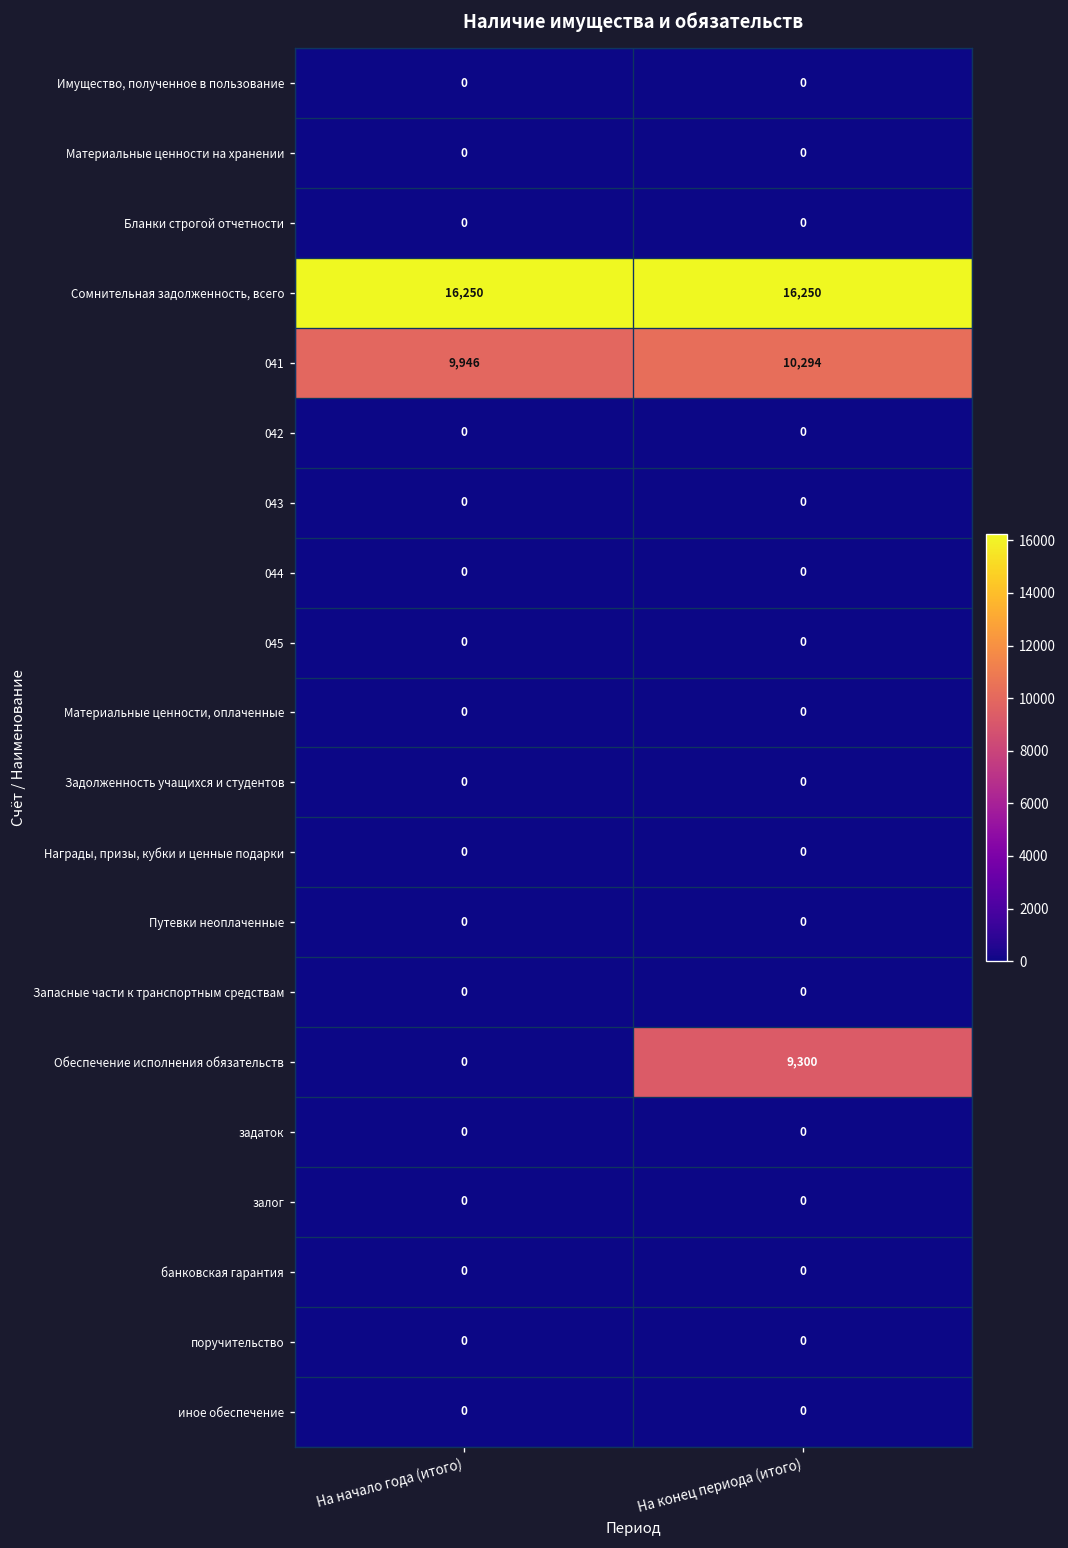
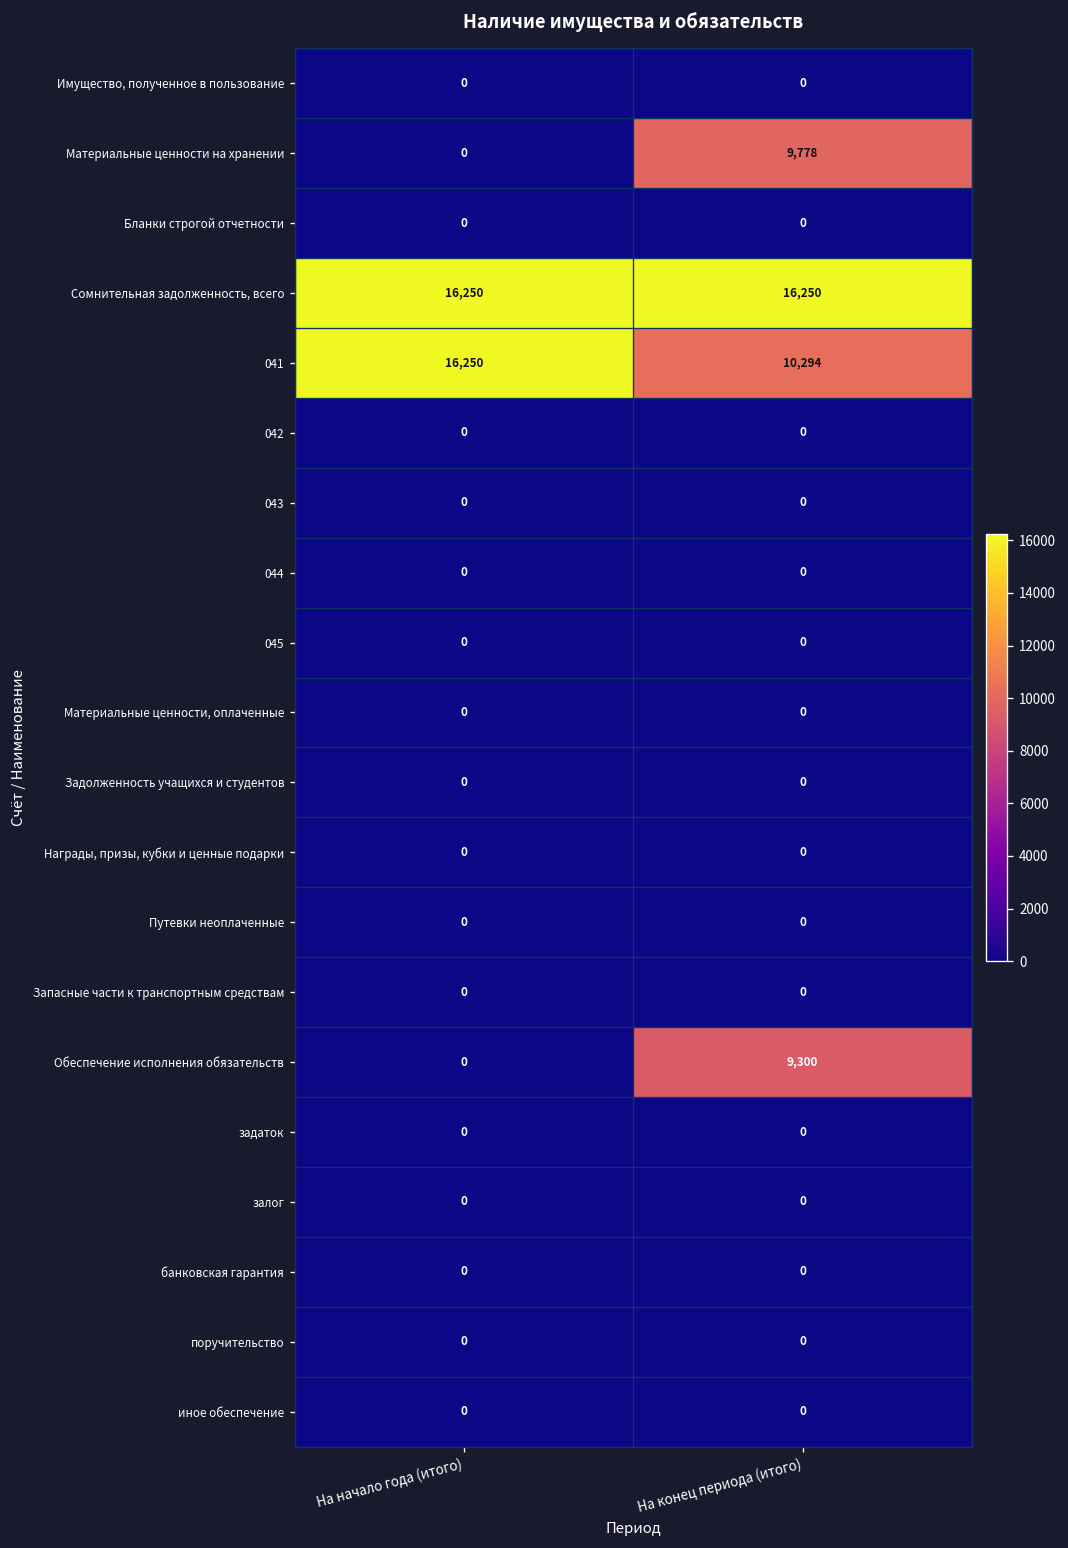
  {
    "Имущество, полученное в пользование": {
      "На начало года (итого)": "0",
      "На конец периода (итого)": "0"
    },
    "Материальные ценности на хранении": {
      "На начало года (итого)": "0",
-     "На конец периода (итого)": "0"
+     "На конец периода (итого)": "9,778"
    },
    "Бланки строгой отчетности": {
      "На начало года (итого)": "0",
      "На конец периода (итого)": "0"
    },
    "Сомнительная задолженность, всего": {
      "На начало года (итого)": "16,250",
      "На конец периода (итого)": "16,250"
    },
    "041": {
-     "На начало года (итого)": "9,946",
+     "На начало года (итого)": "16,250",
      "На конец периода (итого)": "10,294"
    },
    "042": {
      "На начало года (итого)": "0",
      "На конец периода (итого)": "0"
    },
    "043": {
      "На начало года (итого)": "0",
      "На конец периода (итого)": "0"
    },
    "044": {
      "На начало года (итого)": "0",
      "На конец периода (итого)": "0"
    },
    "045": {
      "На начало года (итого)": "0",
      "На конец периода (итого)": "0"
    },
    "Материальные ценности, оплаченные": {
      "На начало года (итого)": "0",
      "На конец периода (итого)": "0"
    },
    "Задолженность учащихся и студентов": {
      "На начало года (итого)": "0",
      "На конец периода (итого)": "0"
    },
    "Награды, призы, кубки и ценные подарки": {
      "На начало года (итого)": "0",
      "На конец периода (итого)": "0"
    },
    "Путевки неоплаченные": {
      "На начало года (итого)": "0",
      "На конец периода (итого)": "0"
    },
    "Запасные части к транспортным средствам": {
      "На начало года (итого)": "0",
      "На конец периода (итого)": "0"
    },
    "Обеспечение исполнения обязательств": {
      "На начало года (итого)": "0",
      "На конец периода (итого)": "9,300"
    },
    "задаток": {
      "На начало года (итого)": "0",
      "На конец периода (итого)": "0"
    },
    "залог": {
      "На начало года (итого)": "0",
      "На конец периода (итого)": "0"
    },
    "банковская гарантия": {
      "На начало года (итого)": "0",
      "На конец периода (итого)": "0"
    },
    "поручительство": {
      "На начало года (итого)": "0",
      "На конец периода (итого)": "0"
    },
    "иное обеспечение": {
      "На начало года (итого)": "0",
      "На конец периода (итого)": "0"
    }
  }
